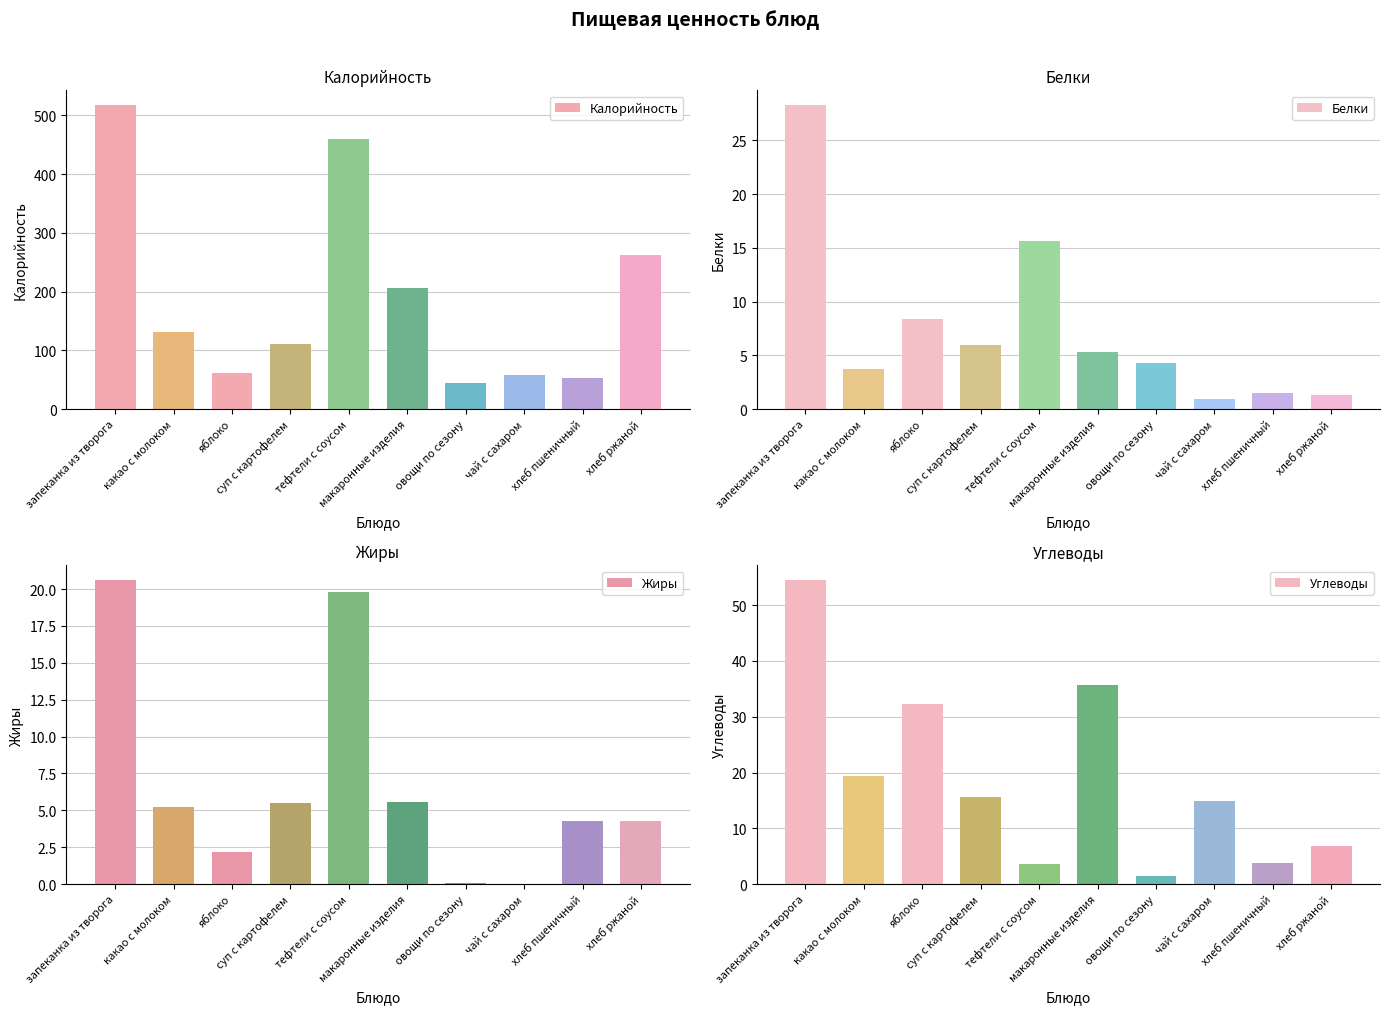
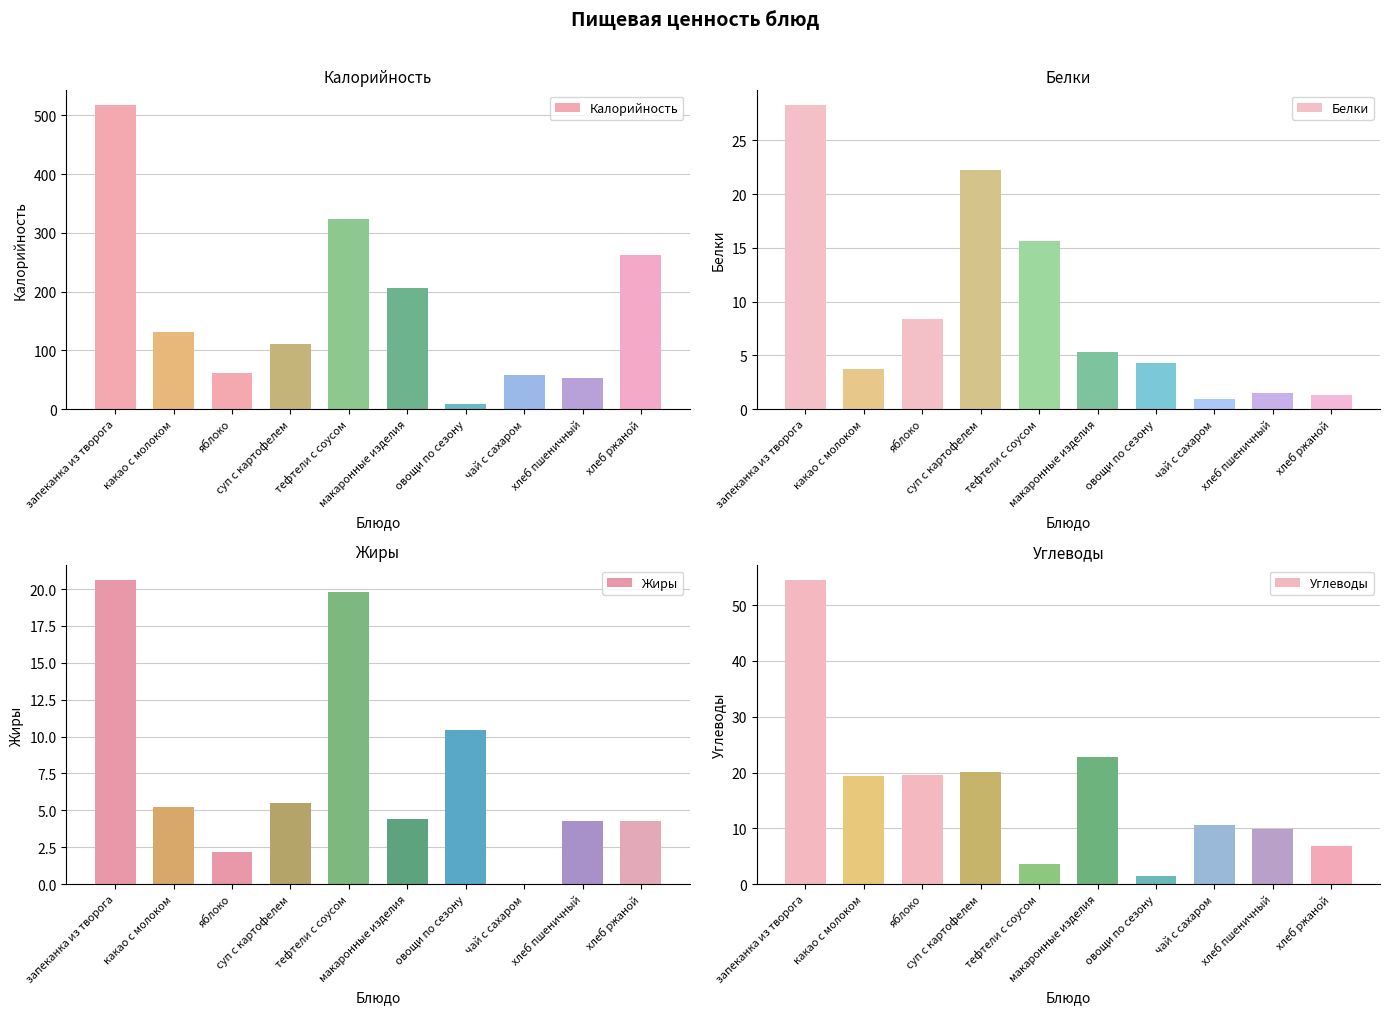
  {
    "Калорийность": {
      "запеканка из творога": 520,
      "какао с молоком": 130,
      "яблоко": 60,
      "суп с картофелем": 110,
-     "тефтели с соусом": 460,
+     "тефтели с соусом": 320,
      "макаронные изделия": 210,
-     "овощи по сезону": 40,
+     "овощи по сезону": 10,
      "чай с сахаром": 60,
      "хлеб пшеничный": 50,
      "хлеб ржаной": 260
    },
    "Белки": {
      "запеканка из творога": 28.2,
      "какао с молоком": 3.8,
      "яблоко": 8.4,
-     "суп с картофелем": 6.0,
+     "суп с картофелем": 22.3,
      "тефтели с соусом": 15.7,
      "макаронные изделия": 5.3,
      "овощи по сезону": 4.3,
      "чай с сахаром": 0.9,
      "хлеб пшеничный": 1.5,
      "хлеб ржаной": 1.3
    },
    "Жиры": {
      "запеканка из творога": 20.6,
      "какао с молоком": 5.2,
      "яблоко": 2.2,
      "суп с картофелем": 5.5,
      "тефтели с соусом": 19.8,
-     "макаронные изделия": 5.6,
-     "овощи по сезону": 0.1,
+     "макаронные изделия": 4.4,
+     "овощи по сезону": 10.5,
      "чай с сахаром": 0.0,
      "хлеб пшеничный": 4.3,
      "хлеб ржаной": 4.3
    },
    "Углеводы": {
      "запеканка из творога": 54,
      "какао с молоком": 19,
-     "яблоко": 32,
-     "суп с картофелем": 16,
+     "яблоко": 20,
+     "суп с картофелем": 20,
      "тефтели с соусом": 4,
-     "макаронные изделия": 36,
+     "макаронные изделия": 23,
      "овощи по сезону": 2,
-     "чай с сахаром": 15,
-     "хлеб пшеничный": 4,
+     "чай с сахаром": 11,
+     "хлеб пшеничный": 10,
      "хлеб ржаной": 7
    }
  }
